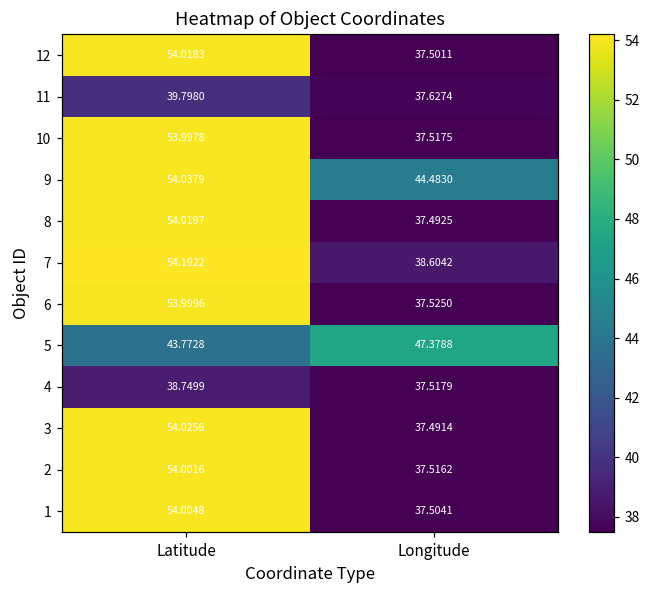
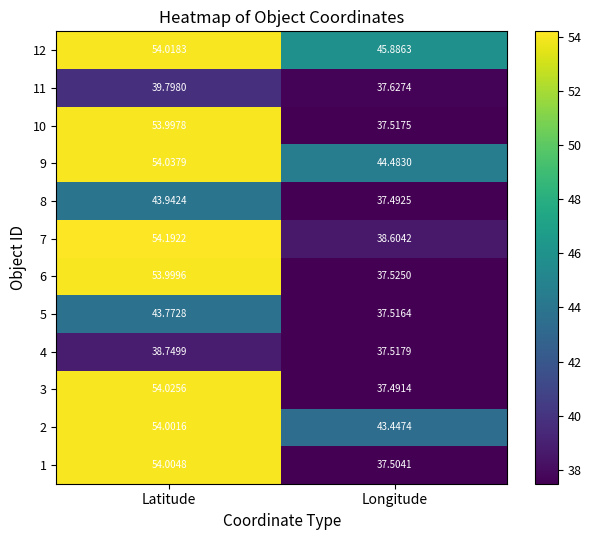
  {
    "12": {
      "Latitude": 54.0183,
-     "Longitude": 37.5011
+     "Longitude": 45.8863
    },
    "11": {
      "Latitude": 39.7980,
      "Longitude": 37.6274
    },
    "10": {
      "Latitude": 53.9978,
      "Longitude": 37.5175
    },
    "9": {
      "Latitude": 54.0379,
      "Longitude": 44.4830
    },
    "8": {
-     "Latitude": 54.0197,
+     "Latitude": 43.9424,
      "Longitude": 37.4925
    },
    "7": {
      "Latitude": 54.1922,
      "Longitude": 38.6042
    },
    "6": {
      "Latitude": 53.9996,
      "Longitude": 37.5250
    },
    "5": {
      "Latitude": 43.7728,
-     "Longitude": 47.3788
+     "Longitude": 37.5164
    },
    "4": {
      "Latitude": 38.7499,
      "Longitude": 37.5179
    },
    "3": {
      "Latitude": 54.0256,
      "Longitude": 37.4914
    },
    "2": {
      "Latitude": 54.0016,
-     "Longitude": 37.5162
+     "Longitude": 43.4474
    },
    "1": {
      "Latitude": 54.0048,
      "Longitude": 37.5041
    }
  }
